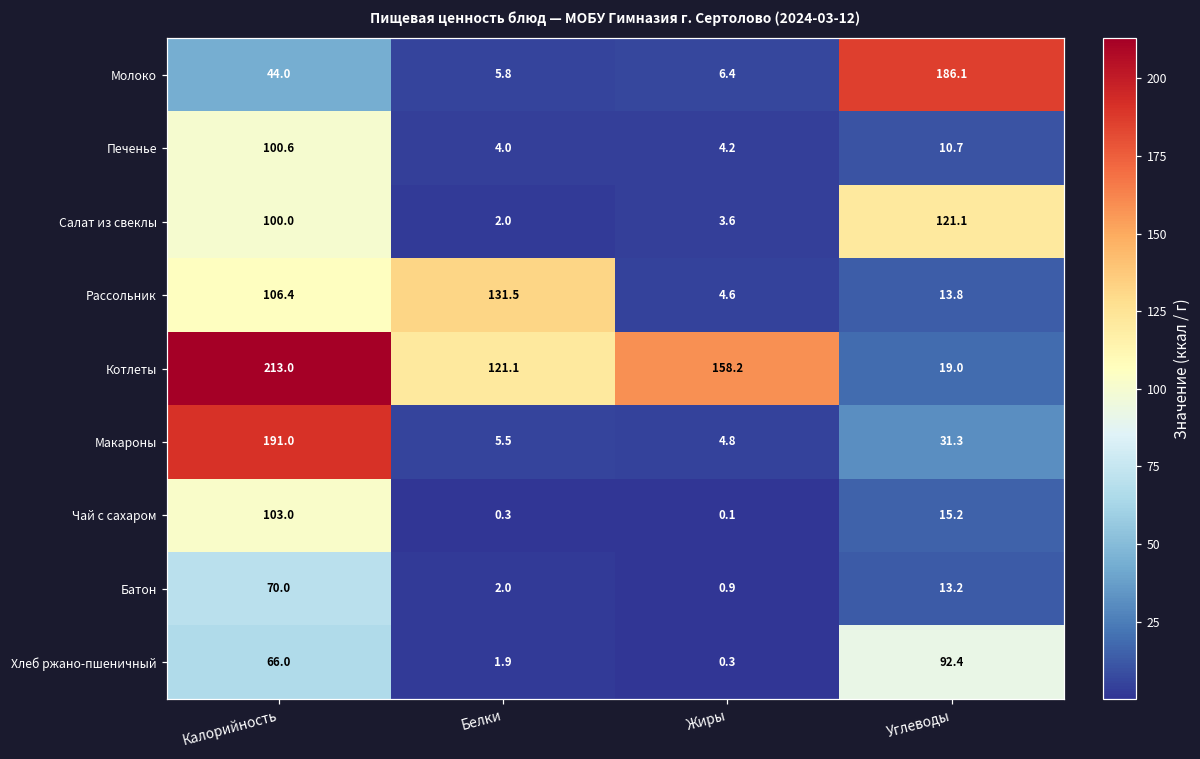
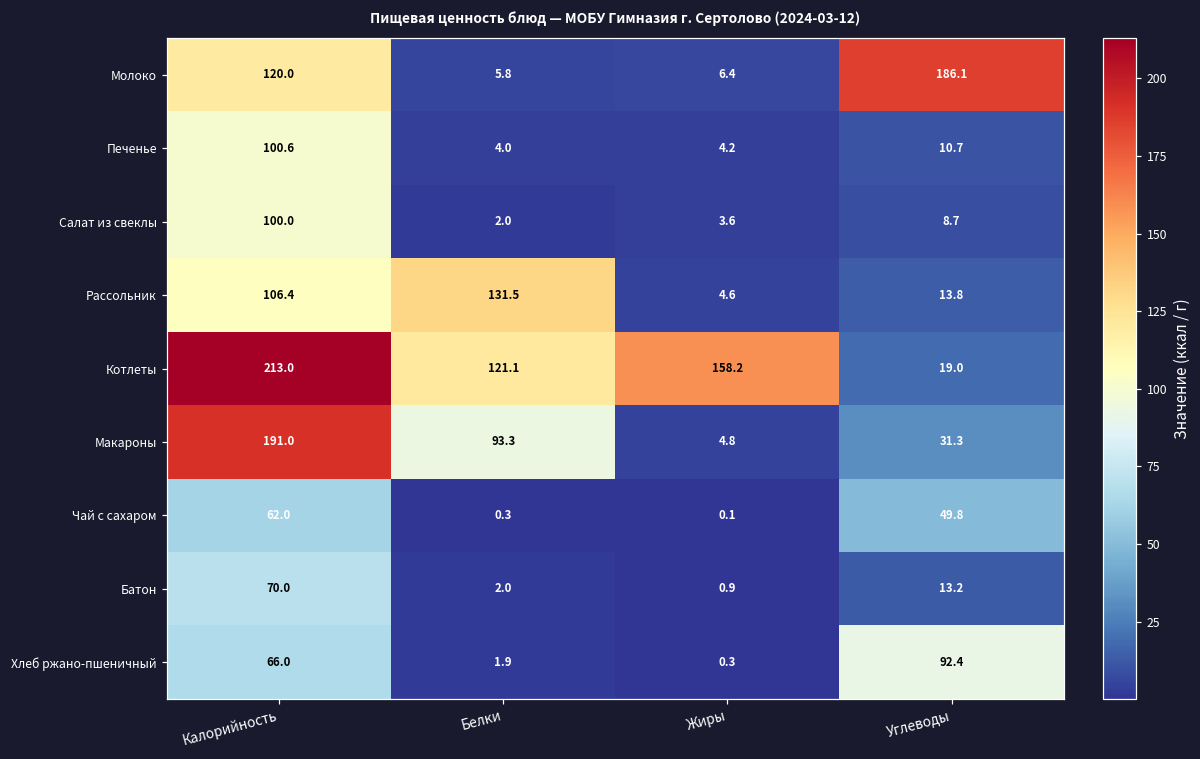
  {
    "Молоко": {
-     "Калорийность": 44.0,
+     "Калорийность": 120.0,
      "Белки": 5.8,
      "Жиры": 6.4,
      "Углеводы": 186.1
    },
    "Печенье": {
      "Калорийность": 100.6,
      "Белки": 4.0,
      "Жиры": 4.2,
      "Углеводы": 10.7
    },
    "Салат из свеклы": {
      "Калорийность": 100.0,
      "Белки": 2.0,
      "Жиры": 3.6,
-     "Углеводы": 121.1
+     "Углеводы": 8.7
    },
    "Рассольник": {
      "Калорийность": 106.4,
      "Белки": 131.5,
      "Жиры": 4.6,
      "Углеводы": 13.8
    },
    "Котлеты": {
      "Калорийность": 213.0,
      "Белки": 121.1,
      "Жиры": 158.2,
      "Углеводы": 19.0
    },
    "Макароны": {
      "Калорийность": 191.0,
-     "Белки": 5.5,
+     "Белки": 93.3,
      "Жиры": 4.8,
      "Углеводы": 31.3
    },
    "Чай с сахаром": {
-     "Калорийность": 103.0,
+     "Калорийность": 62.0,
      "Белки": 0.3,
      "Жиры": 0.1,
-     "Углеводы": 15.2
+     "Углеводы": 49.8
    },
    "Батон": {
      "Калорийность": 70.0,
      "Белки": 2.0,
      "Жиры": 0.9,
      "Углеводы": 13.2
    },
    "Хлеб ржано-пшеничный": {
      "Калорийность": 66.0,
      "Белки": 1.9,
      "Жиры": 0.3,
      "Углеводы": 92.4
    }
  }
